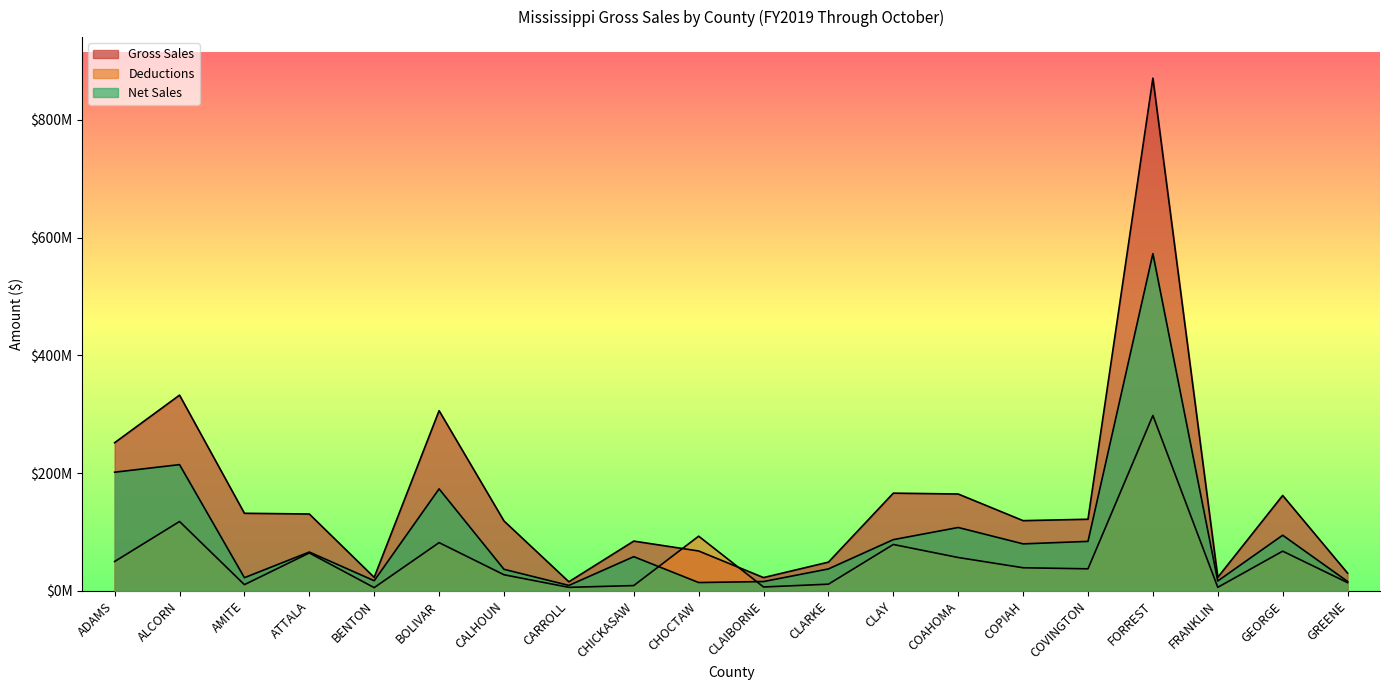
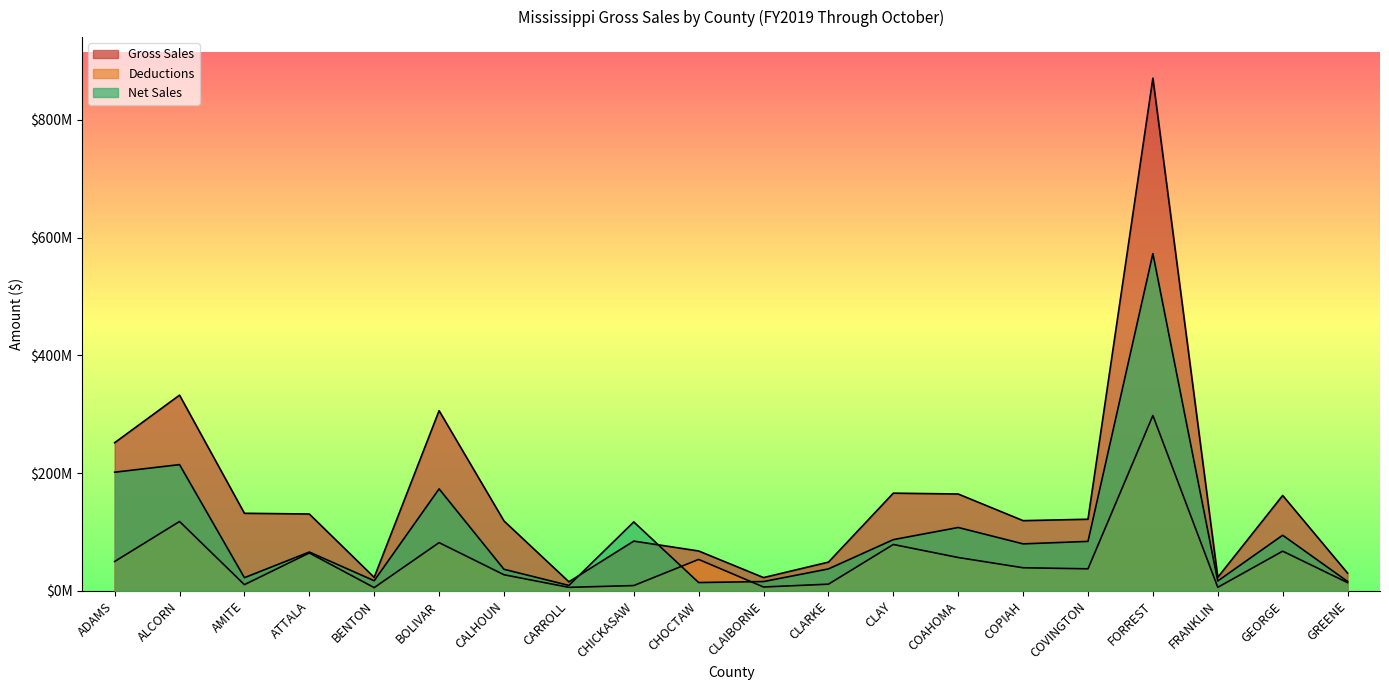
  {
    "Gross Sales": {
      "ADAMS": "$250000000",
      "ALCORN": "$330000000",
      "AMITE": "$130000000",
      "ATTALA": "$130000000",
      "BENTON": "$20000000",
      "BOLIVAR": "$310000000",
      "CALHOUN": "$120000000",
      "CARROLL": "$20000000",
      "CHICKASAW": "$80000000",
      "CHOCTAW": "$70000000",
      "CLAIBORNE": "$20000000",
      "CLARKE": "$50000000",
      "CLAY": "$170000000",
      "COAHOMA": "$160000000",
      "COPIAH": "$120000000",
      "COVINGTON": "$120000000",
      "FORREST": "$870000000",
      "FRANKLIN": "$20000000",
      "GEORGE": "$160000000",
      "GREENE": "$30000000"
    },
    "Deductions": {
      "ADAMS": "$50000000",
      "ALCORN": "$120000000",
      "AMITE": "$10000000",
      "BENTON": "$10000000",
      "BOLIVAR": "$80000000",
      "CALHOUN": "$30000000",
      "CHICKASAW": "$10000000",
-     "CHOCTAW": "$90000000",
+     "CHOCTAW": "$50000000",
      "CLAIBORNE": "$10000000",
      "CLARKE": "$10000000",
      "CLAY": "$80000000",
      "COAHOMA": "$60000000",
      "COPIAH": "$40000000",
      "COVINGTON": "$40000000",
      "FORREST": "$300000000",
      "FRANKLIN": "$10000000",
      "GEORGE": "$70000000"
    },
    "Net Sales": {
      "ADAMS": "$200000000",
      "ALCORN": "$210000000",
      "AMITE": "$20000000",
      "BENTON": "$20000000",
      "BOLIVAR": "$170000000",
      "CALHOUN": "$40000000",
-     "CHICKASAW": "$60000000",
+     "CHICKASAW": "$120000000",
      "CHOCTAW": "$10000000",
      "CLAIBORNE": "$20000000",
      "CLARKE": "$40000000",
      "CLAY": "$90000000",
      "COAHOMA": "$110000000",
      "COPIAH": "$80000000",
      "COVINGTON": "$80000000",
      "FORREST": "$570000000",
      "FRANKLIN": "$20000000",
      "GEORGE": "$90000000"
    }
  }
